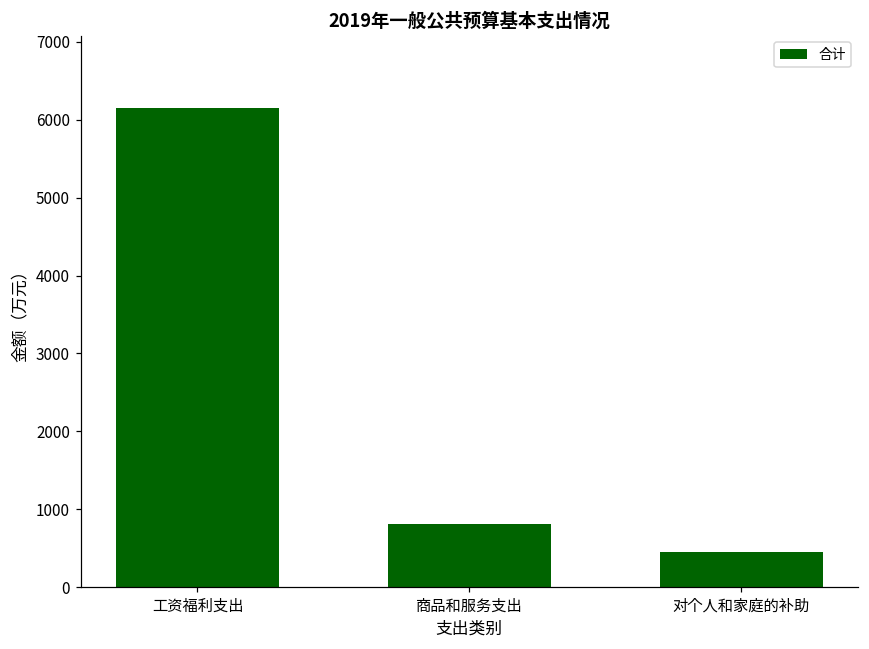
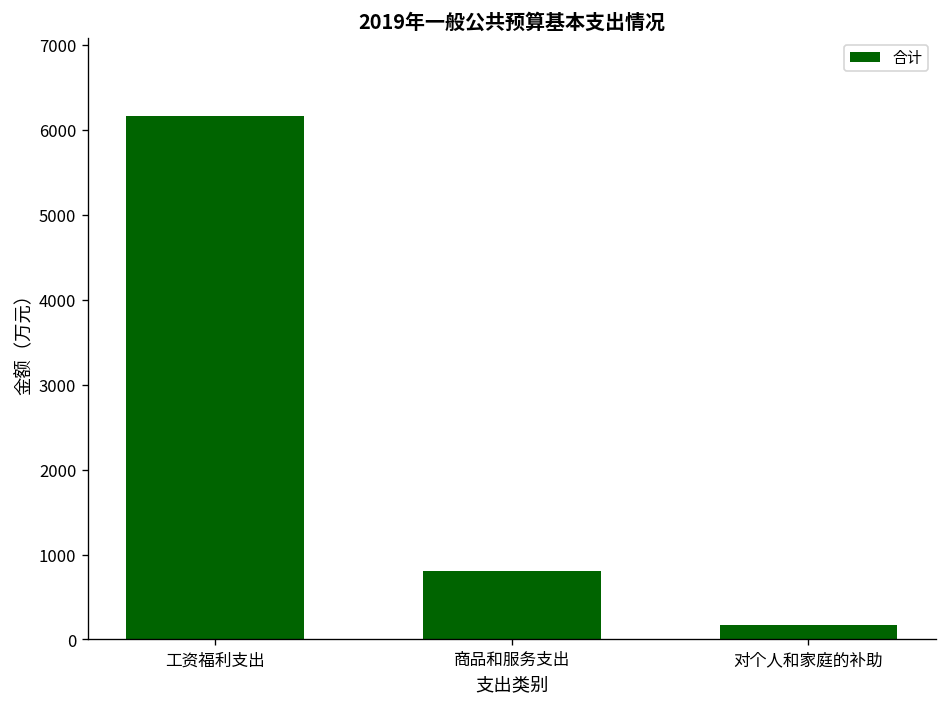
  {
    "工资福利支出": 6200,
    "商品和服务支出": 800,
-   "对个人和家庭的补助": 400
+   "对个人和家庭的补助": 200
  }
